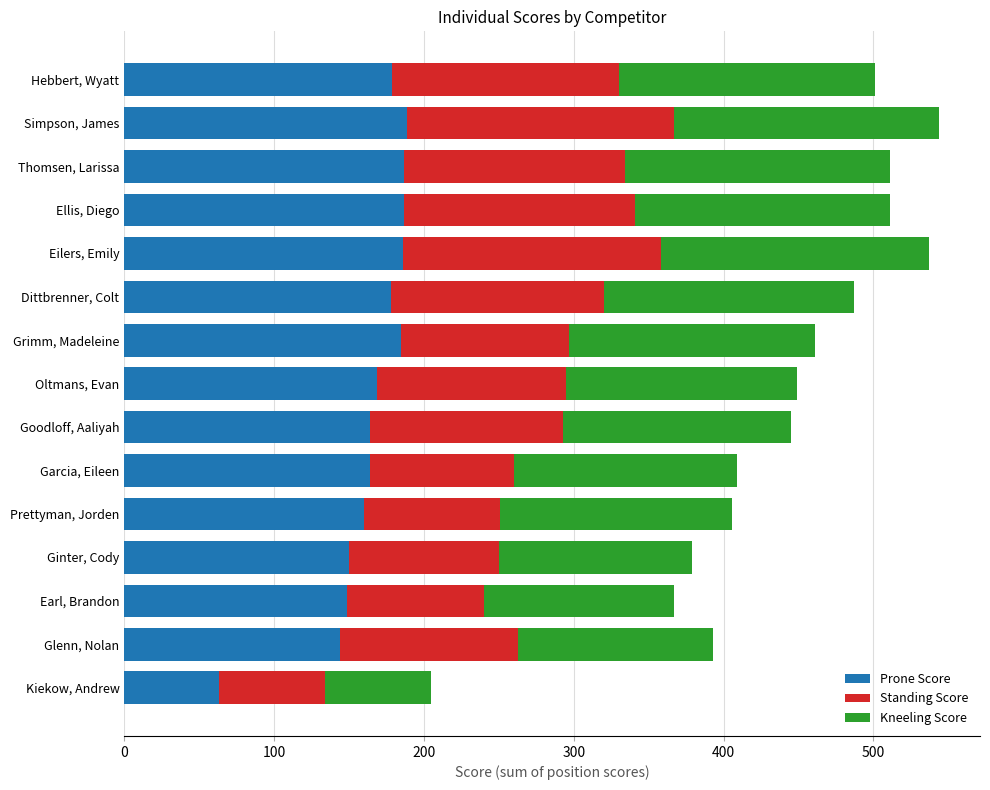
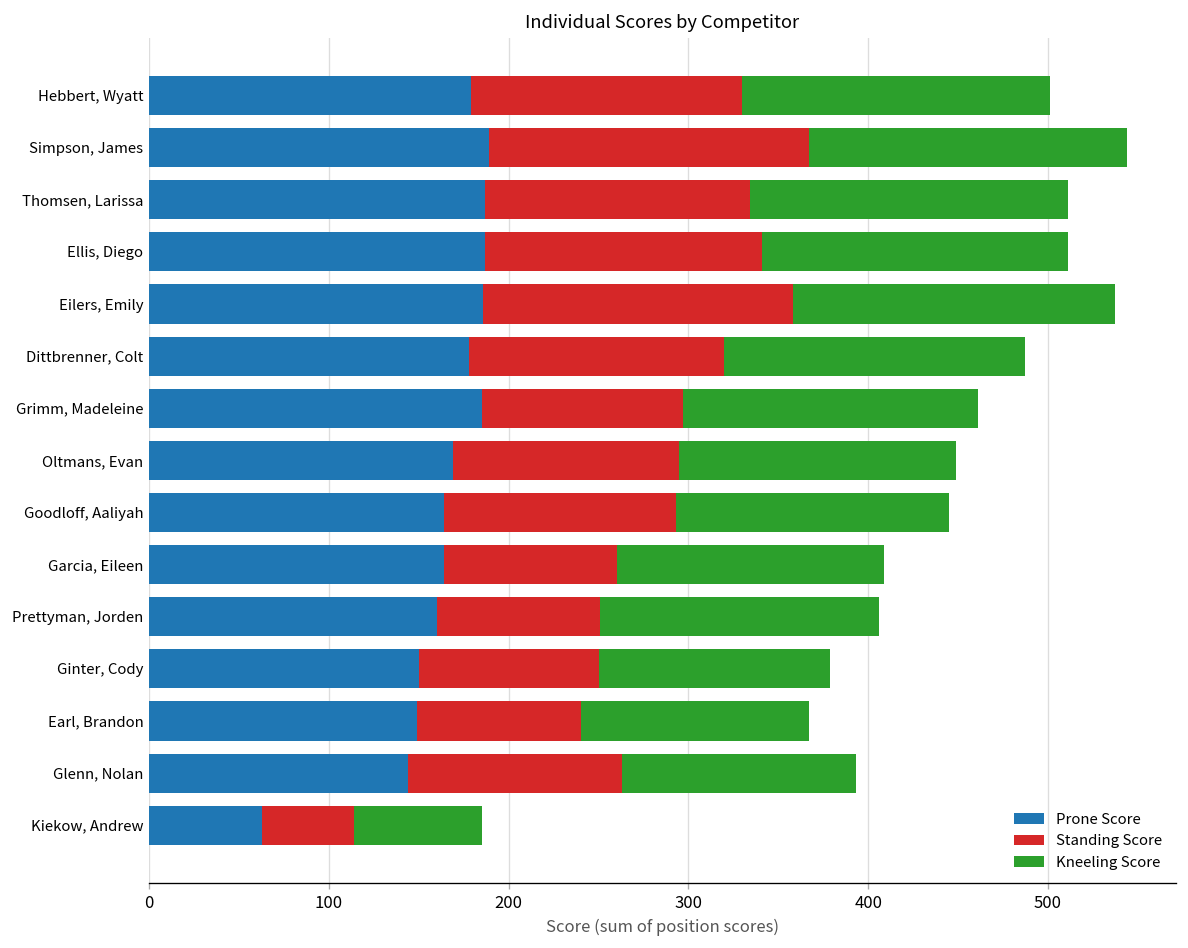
  {
    "Prone Score": {
      "Hebbert, Wyatt": 179,
      "Simpson, James": 189,
      "Thomsen, Larissa": 187,
      "Ellis, Diego": 187,
      "Eilers, Emily": 186,
      "Dittbrenner, Colt": 178,
      "Grimm, Madeleine": 185,
      "Oltmans, Evan": 169,
      "Goodloff, Aaliyah": 164,
      "Garcia, Eileen": 164,
      "Prettyman, Jorden": 160,
      "Ginter, Cody": 150,
      "Earl, Brandon": 149,
      "Glenn, Nolan": 144,
      "Kiekow, Andrew": 63
    },
    "Standing Score": {
      "Hebbert, Wyatt": 151,
      "Simpson, James": 178,
      "Thomsen, Larissa": 147,
      "Ellis, Diego": 154,
      "Eilers, Emily": 172,
      "Dittbrenner, Colt": 142,
      "Grimm, Madeleine": 112,
      "Oltmans, Evan": 126,
      "Goodloff, Aaliyah": 129,
      "Garcia, Eileen": 96,
      "Prettyman, Jorden": 91,
      "Ginter, Cody": 100,
      "Earl, Brandon": 91,
      "Glenn, Nolan": 119,
-     "Kiekow, Andrew": 71
+     "Kiekow, Andrew": 51
    },
    "Kneeling Score": {
      "Hebbert, Wyatt": 171,
      "Simpson, James": 177,
      "Thomsen, Larissa": 177,
      "Ellis, Diego": 170,
      "Eilers, Emily": 179,
      "Dittbrenner, Colt": 167,
      "Grimm, Madeleine": 164,
      "Oltmans, Evan": 154,
      "Goodloff, Aaliyah": 152,
      "Garcia, Eileen": 149,
      "Prettyman, Jorden": 155,
      "Ginter, Cody": 129,
      "Earl, Brandon": 127,
      "Glenn, Nolan": 130,
      "Kiekow, Andrew": 71
    }
  }
